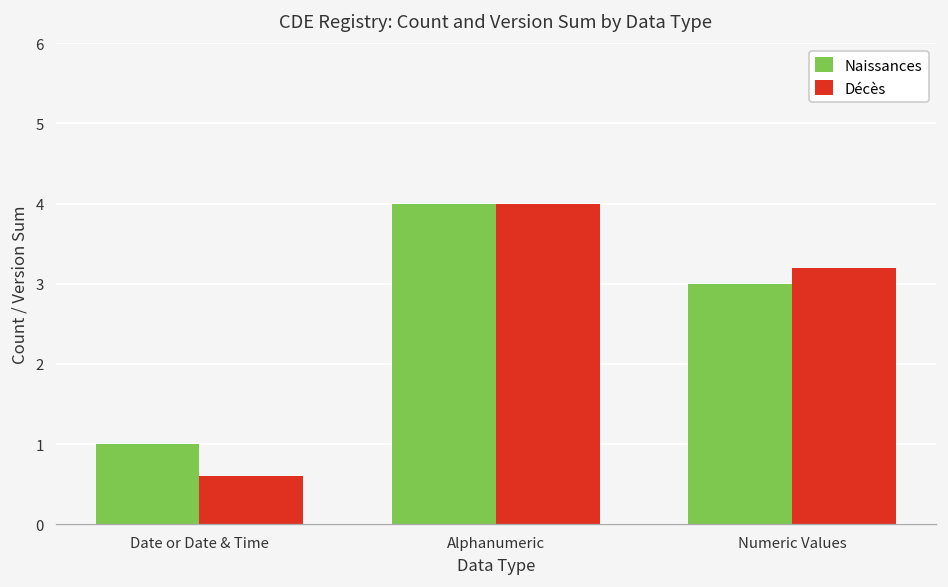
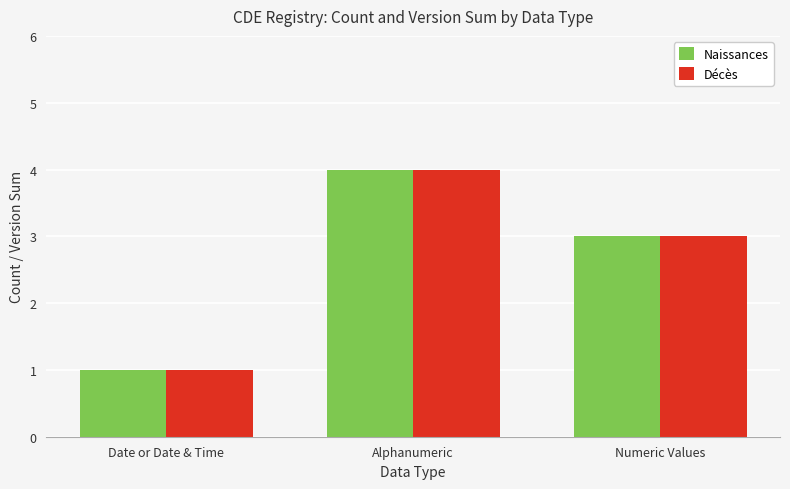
  {
    "Naissances": {
      "Date or Date & Time": 1.0,
      "Alphanumeric": 4.0,
      "Numeric Values": 3.0
    },
    "Décès": {
-     "Date or Date & Time": 0.6,
+     "Date or Date & Time": 1.0,
      "Alphanumeric": 4.0,
-     "Numeric Values": 3.2
+     "Numeric Values": 3.0
    }
  }
